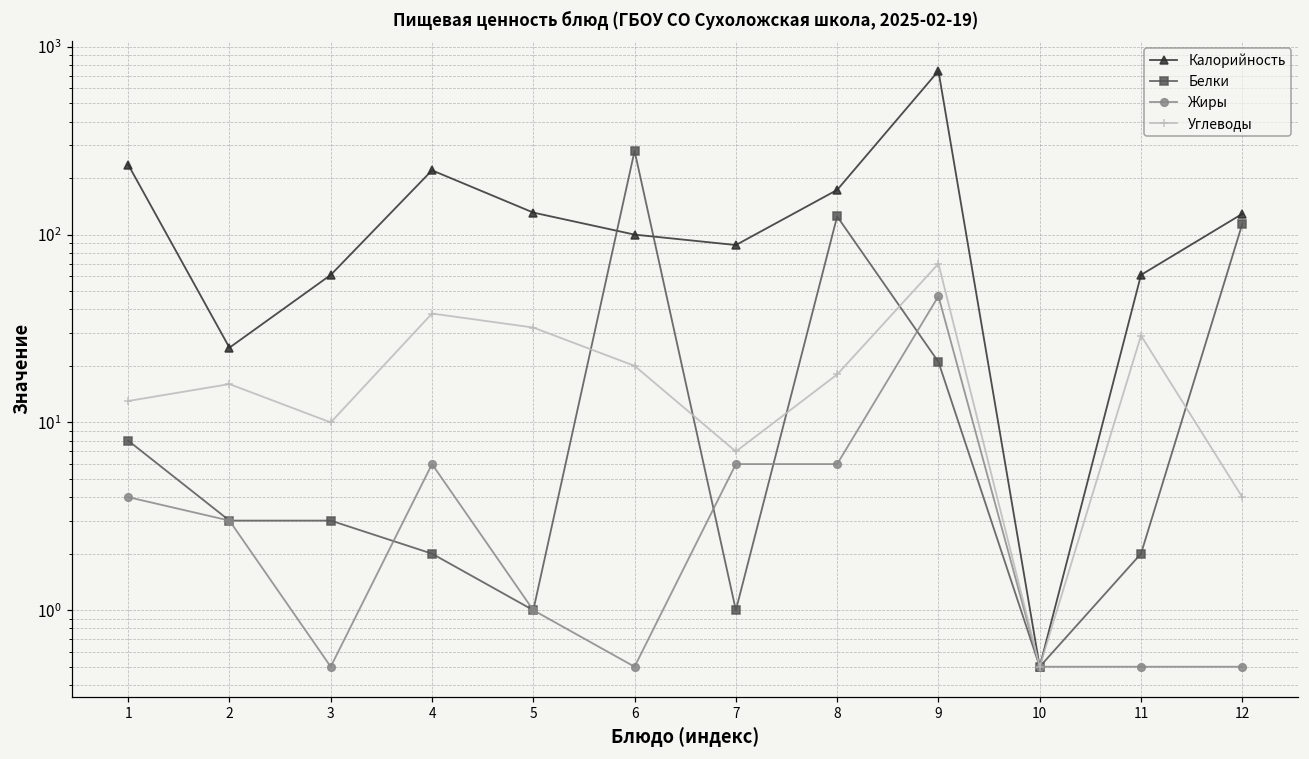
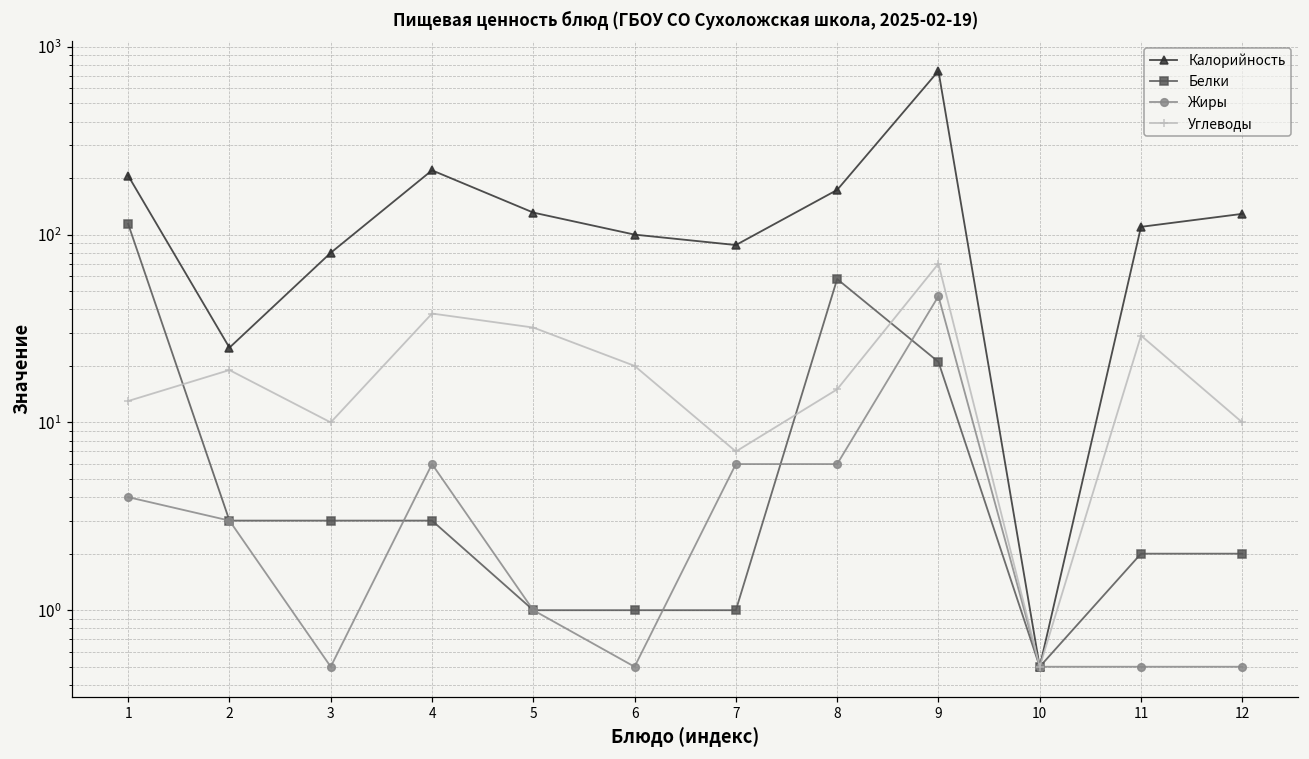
  {
    "Калорийность": {
-     "1": 240,
+     "1": 210,
      "2": 25,
-     "3": 61,
+     "3": 80,
      "4": 220,
      "5": 130,
      "6": 100,
      "7": 90,
      "8": 170,
      "9": 700,
-     "11": 61,
+     "11": 110,
      "12": 130
    },
    "Белки": {
-     "1": 8,
+     "1": 110,
      "3": 3,
-     "4": 2,
-     "6": 280,
+     "4": 3,
+     "6": 1,
      "7": 1,
-     "8": 130,
+     "8": 58,
      "9": 21,
      "11": 2,
-     "12": 110
+     "12": 2
    },
    "Жиры": {
      "1": 4,
      "3": 0.50,
      "4": 6,
      "6": 0.50,
      "7": 6,
      "8": 6,
      "9": 47,
      "11": 0.50,
      "12": 0.50
    },
    "Углеводы": {
      "1": 13,
-     "2": 16,
+     "2": 19,
      "3": 10,
      "4": 38,
      "5": 32,
      "6": 20,
      "7": 7,
-     "8": 18,
+     "8": 15,
      "9": 70,
      "11": 29,
-     "12": 4
+     "12": 10
    }
  }
